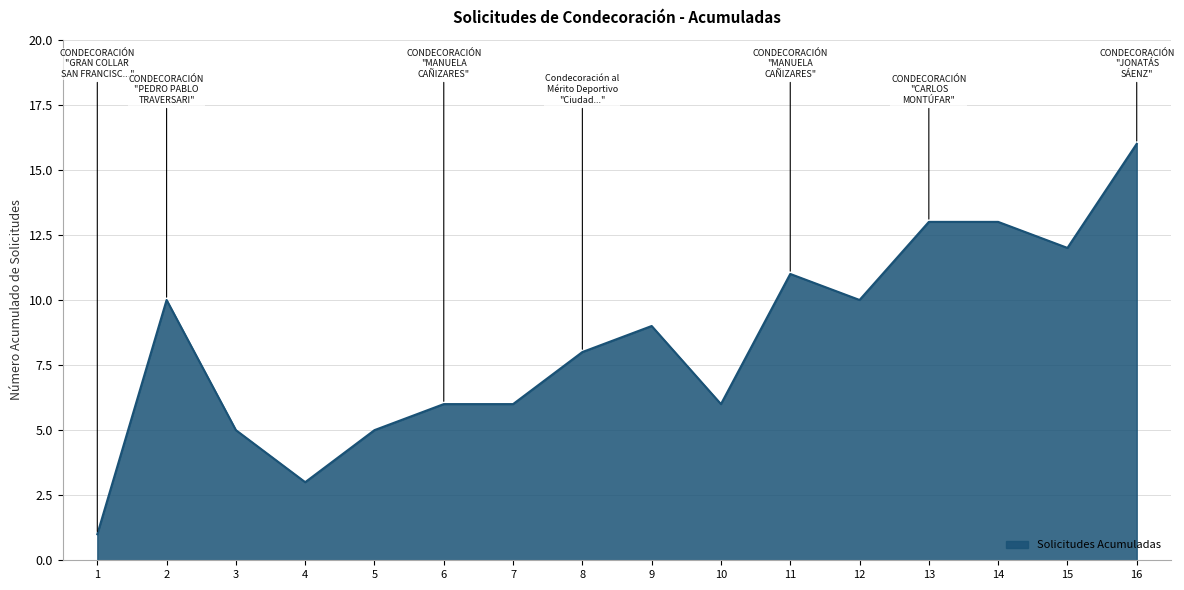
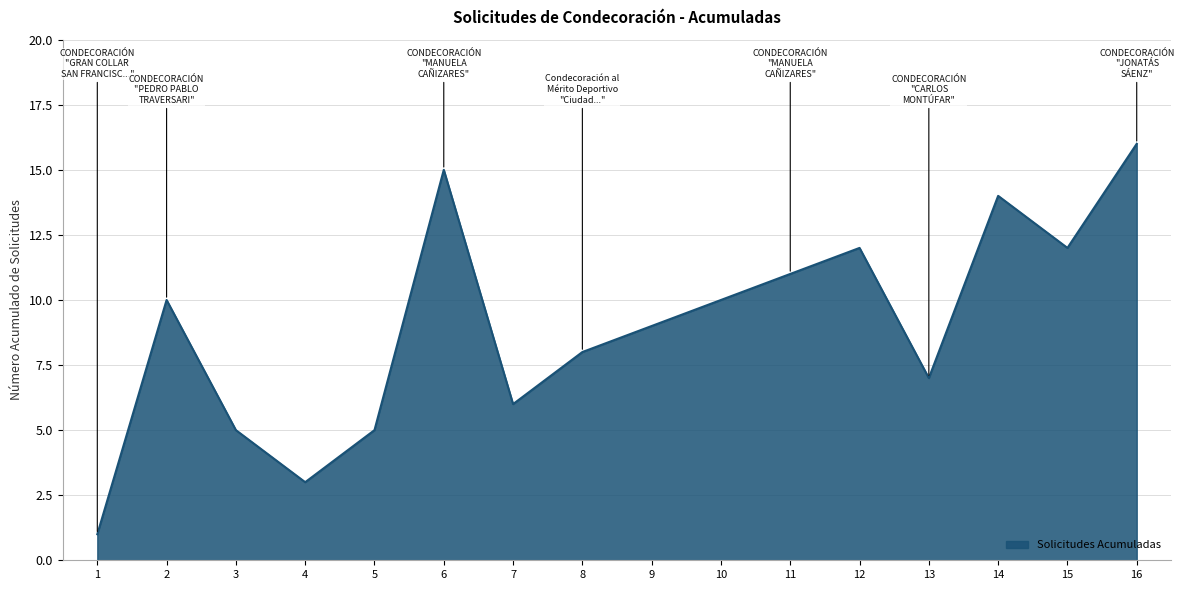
  {
    "1": 1,
    "2": 10,
    "3": 5,
    "4": 3,
    "5": 5,
-   "6": 6,
+   "6": 15,
    "7": 6,
    "8": 8,
    "9": 9,
-   "10": 6,
+   "10": 10,
    "11": 11,
-   "12": 10,
-   "13": 13,
-   "14": 13,
+   "12": 12,
+   "13": 7,
+   "14": 14,
    "15": 12,
    "16": 16
  }
